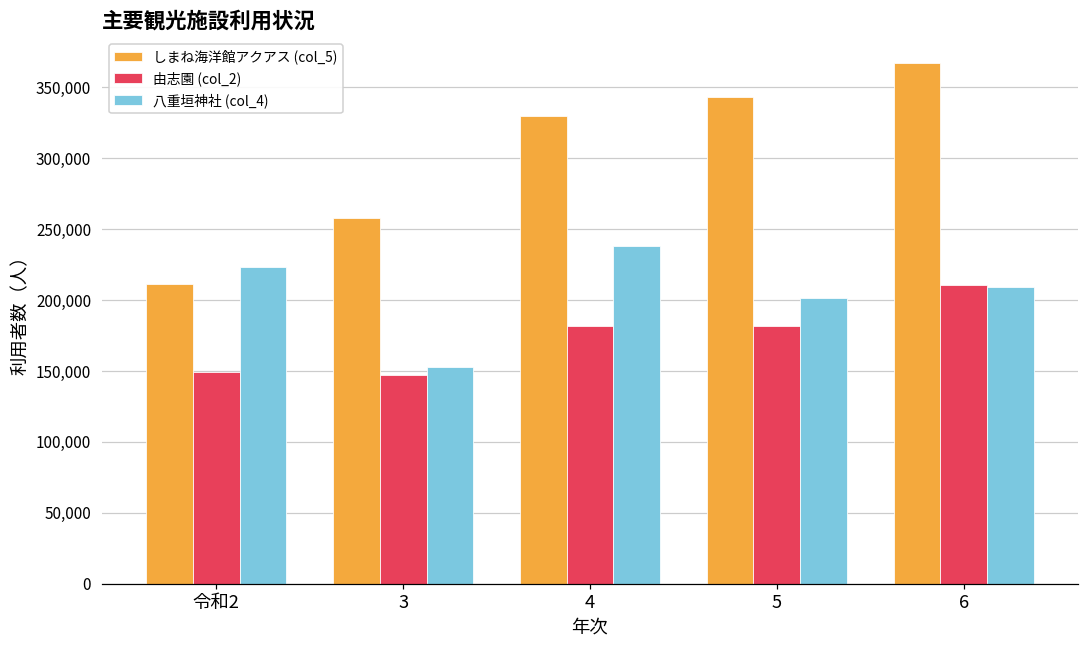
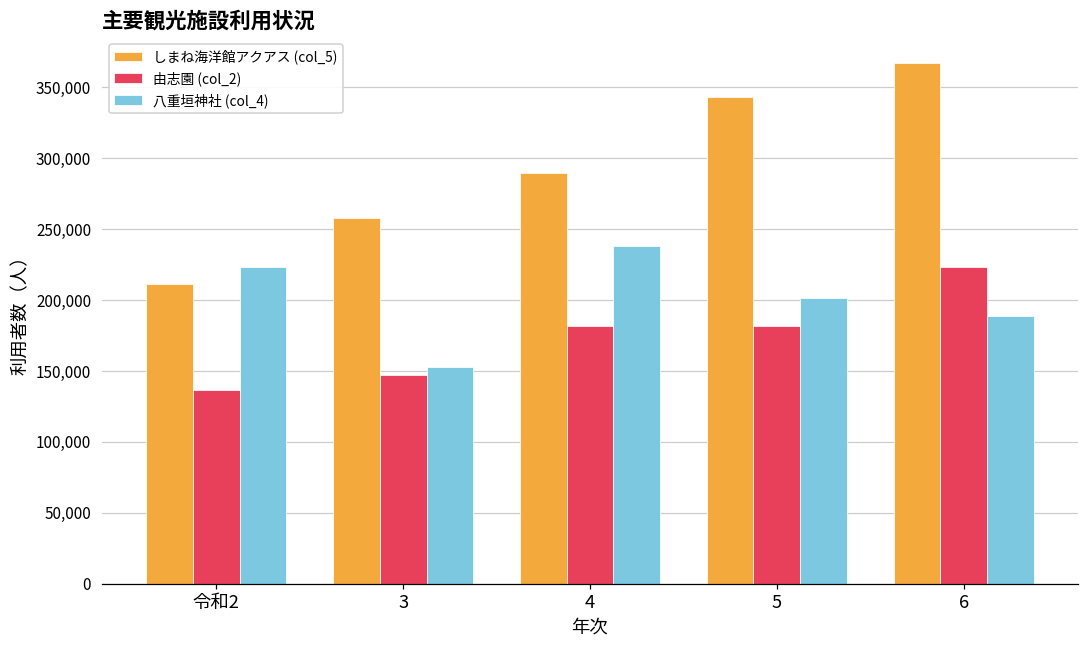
  {
    "しまね海洋館アクアス (col_5)": {
      "令和2": "211,000",
      "3": "258,000",
-     "4": "330,000",
+     "4": "290,000",
      "5": "343,000",
      "6": "367,000"
    },
    "由志園 (col_2)": {
-     "令和2": "149,000",
+     "令和2": "136,000",
      "3": "147,000",
      "4": "182,000",
      "5": "182,000",
-     "6": "211,000"
+     "6": "223,000"
    },
    "八重垣神社 (col_4)": {
      "令和2": "223,000",
      "3": "153,000",
      "4": "238,000",
      "5": "201,000",
-     "6": "210,000"
+     "6": "189,000"
    }
  }
